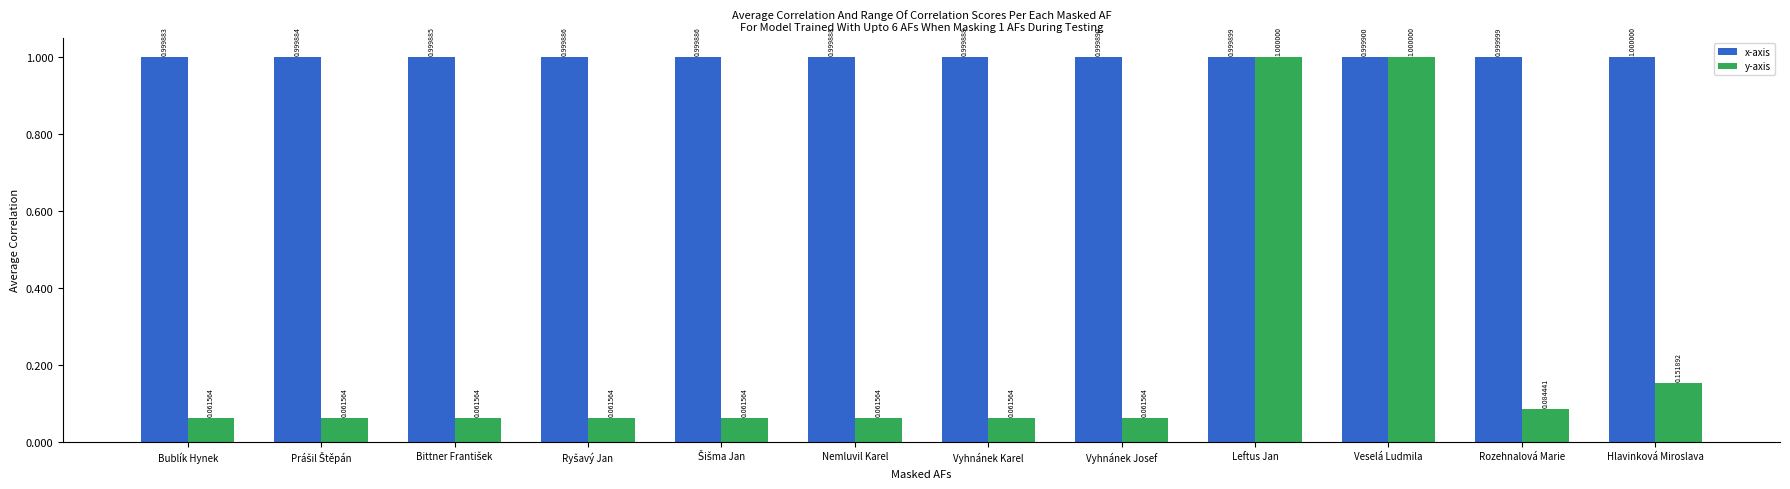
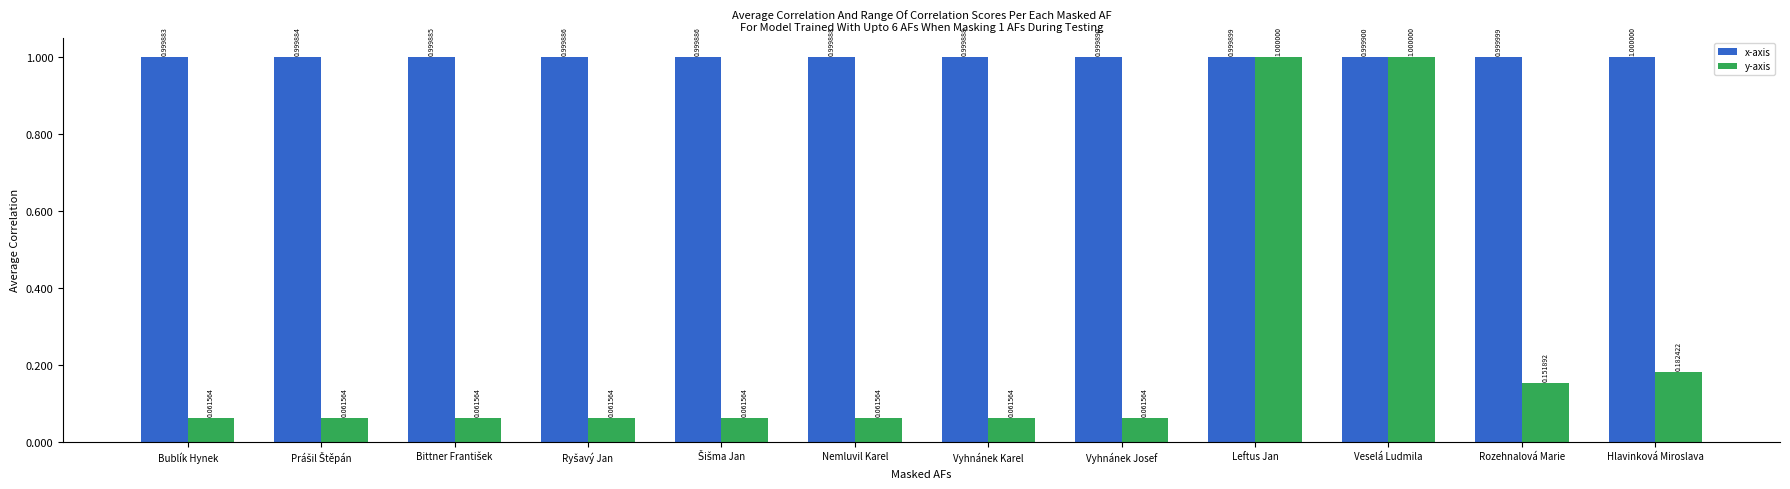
  {
    "x-axis": {
      "Bublík Hynek": 0.999883,
      "Prášil Štěpán": 0.999884,
      "Bittner František": 0.999885,
      "Ryšavý Jan": 0.999886,
      "Šišma Jan": 0.999886,
      "Nemluvil Karel": 0.999888,
      "Vyhnánek Karel": 0.999888,
      "Vyhnánek Josef": 0.999890,
      "Leftus Jan": 0.999899,
      "Veselá Ludmila": 0.999900,
      "Rozehnalová Marie": 0.999999,
      "Hlavinková Miroslava": 1.000000
    },
    "y-axis": {
      "Bublík Hynek": 0.061564,
      "Prášil Štěpán": 0.061564,
      "Bittner František": 0.061564,
      "Ryšavý Jan": 0.061564,
      "Šišma Jan": 0.061564,
      "Nemluvil Karel": 0.061564,
      "Vyhnánek Karel": 0.061564,
      "Vyhnánek Josef": 0.061564,
      "Leftus Jan": 1.000000,
      "Veselá Ludmila": 1.000000,
-     "Rozehnalová Marie": 0.084441,
-     "Hlavinková Miroslava": 0.151892
+     "Rozehnalová Marie": 0.151892,
+     "Hlavinková Miroslava": 0.182422
    }
  }
